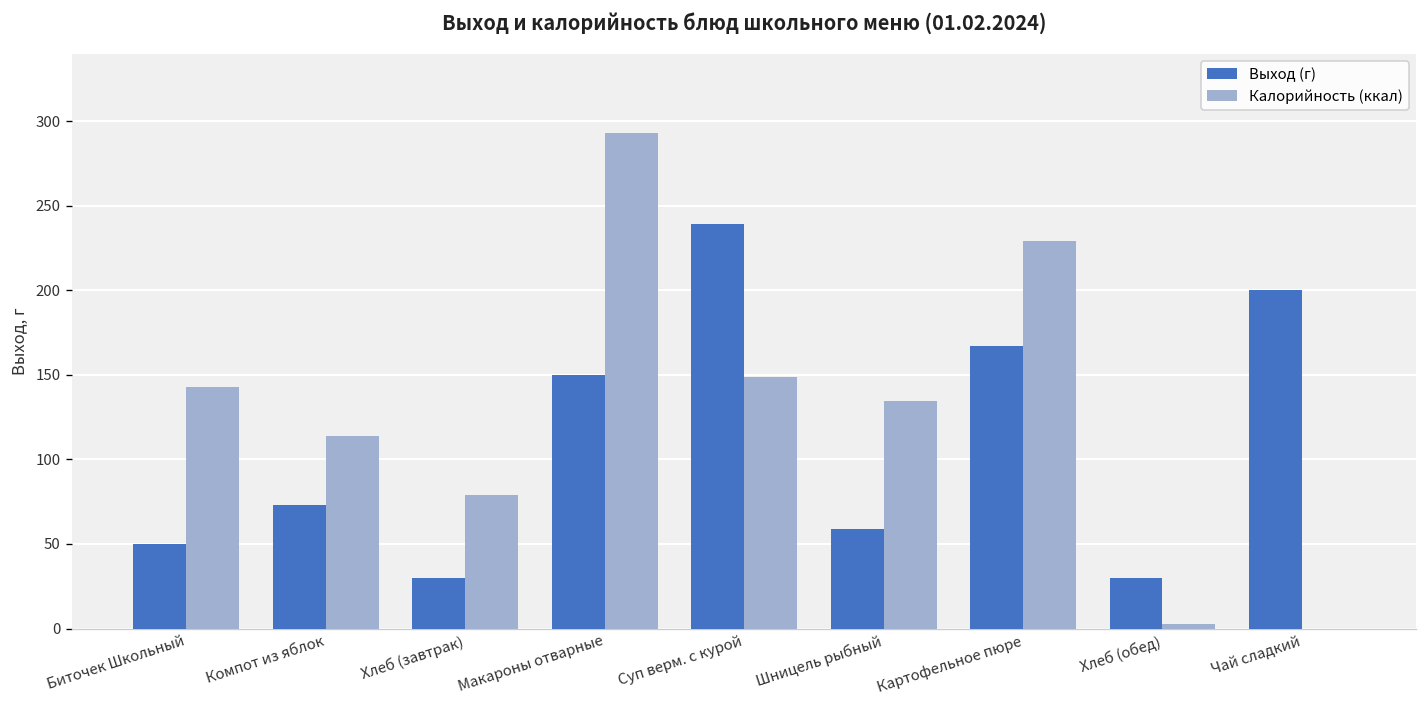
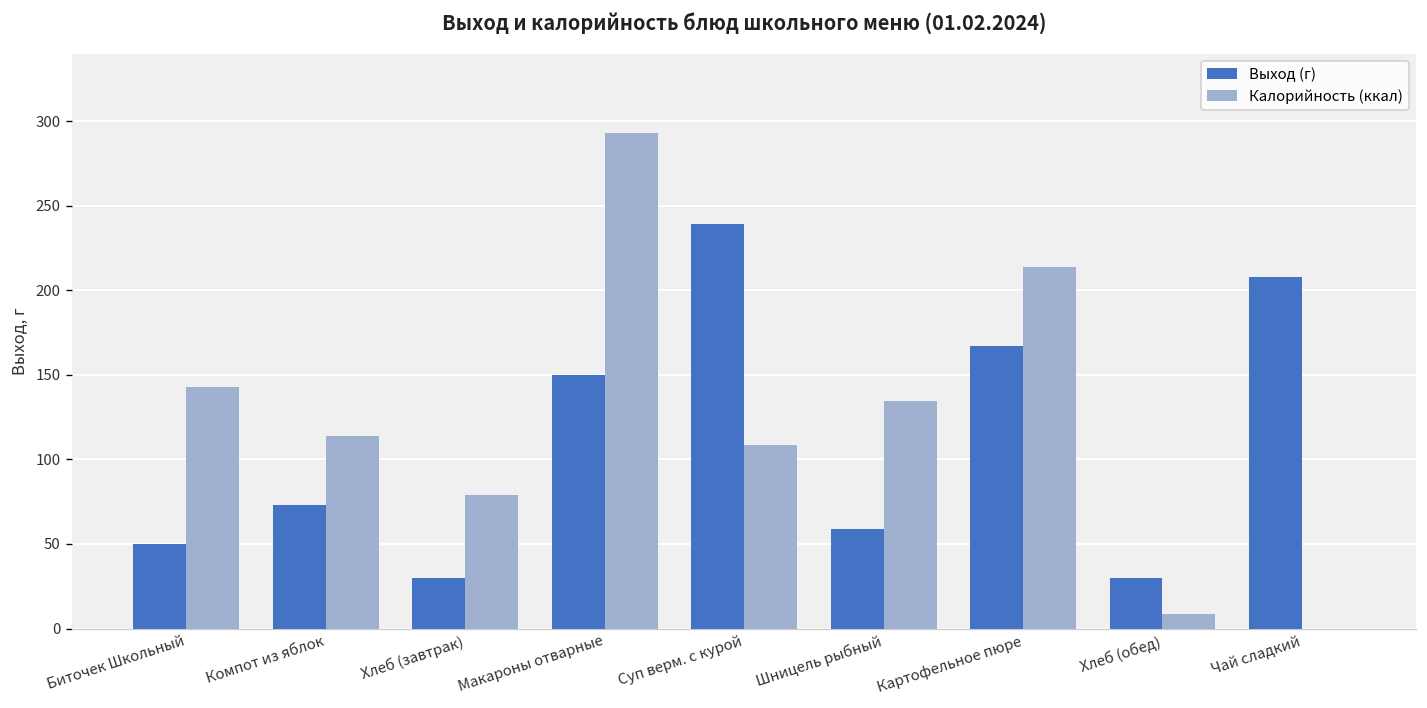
  {
    "Выход (г)": {
      "Биточек Школьный": 50,
      "Компот из яблок": 73,
      "Хлеб (завтрак)": 30,
      "Макароны отварные": 150,
      "Суп верм. с курой": 239,
      "Шницель рыбный": 59,
      "Картофельное пюре": 167,
      "Хлеб (обед)": 30,
-     "Чай сладкий": 200
+     "Чай сладкий": 208
    },
    "Калорийность (ккал)": {
      "Биточек Школьный": 143,
      "Компот из яблок": 114,
      "Хлеб (завтрак)": 79,
      "Макароны отварные": 293,
-     "Суп верм. с курой": 148,
+     "Суп верм. с курой": 108,
      "Шницель рыбный": 135,
-     "Картофельное пюре": 229,
-     "Хлеб (обед)": 3,
+     "Картофельное пюре": 214,
+     "Хлеб (обед)": 9,
      "Чай сладкий": 0
    }
  }
